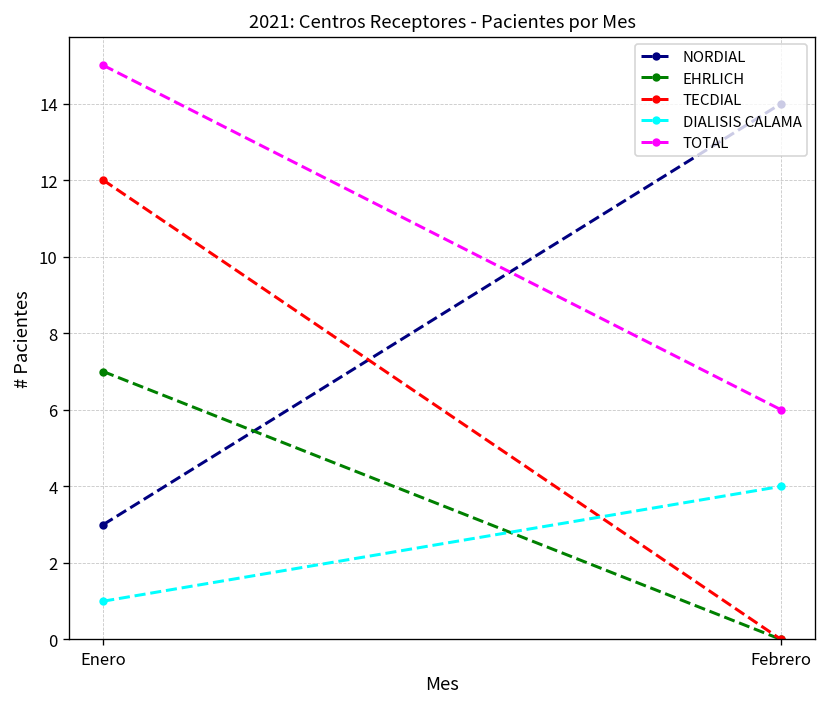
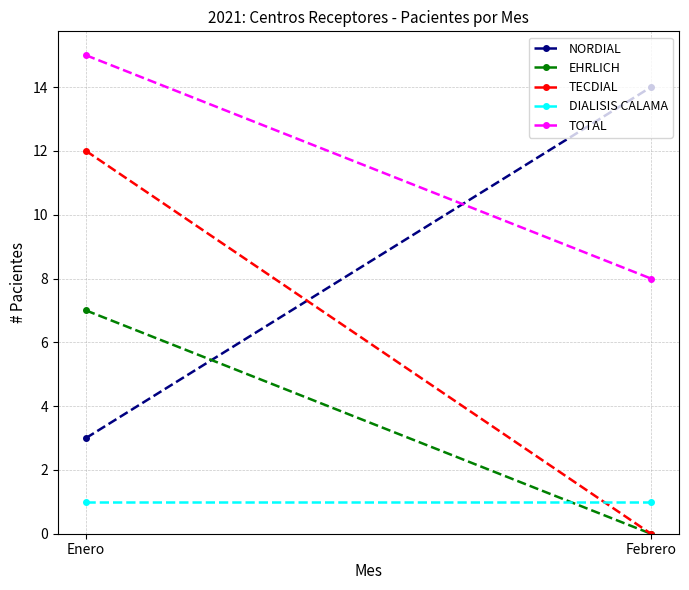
  {
    "NORDIAL": {
      "Enero": 3
    },
    "EHRLICH": {
      "Enero": 7
    },
    "TECDIAL": {
      "Enero": 12
    },
    "DIALISIS CALAMA": {
      "Enero": 1,
-     "Febrero": 4
+     "Febrero": 1
    },
    "TOTAL": {
      "Enero": 15,
-     "Febrero": 6
+     "Febrero": 8
    }
  }
